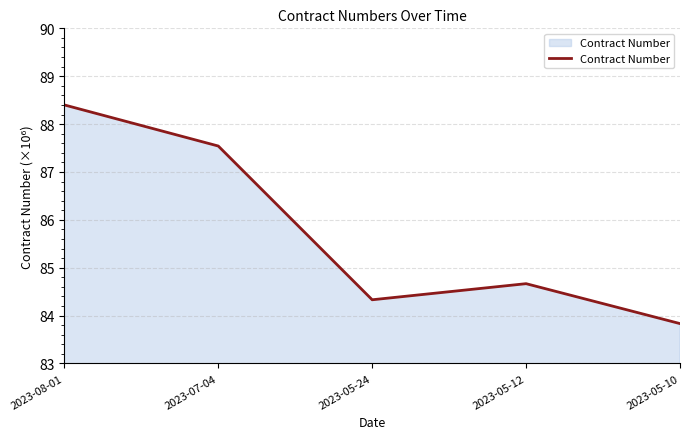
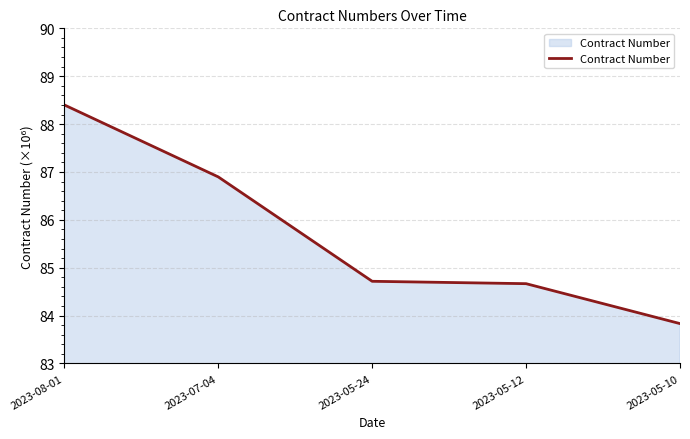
  {
    "2023-08-01": 88.4,
-   "2023-07-04": 87.5,
-   "2023-05-24": 84.3,
+   "2023-07-04": 86.9,
+   "2023-05-24": 84.7,
    "2023-05-12": 84.7,
    "2023-05-10": 83.8
  }
